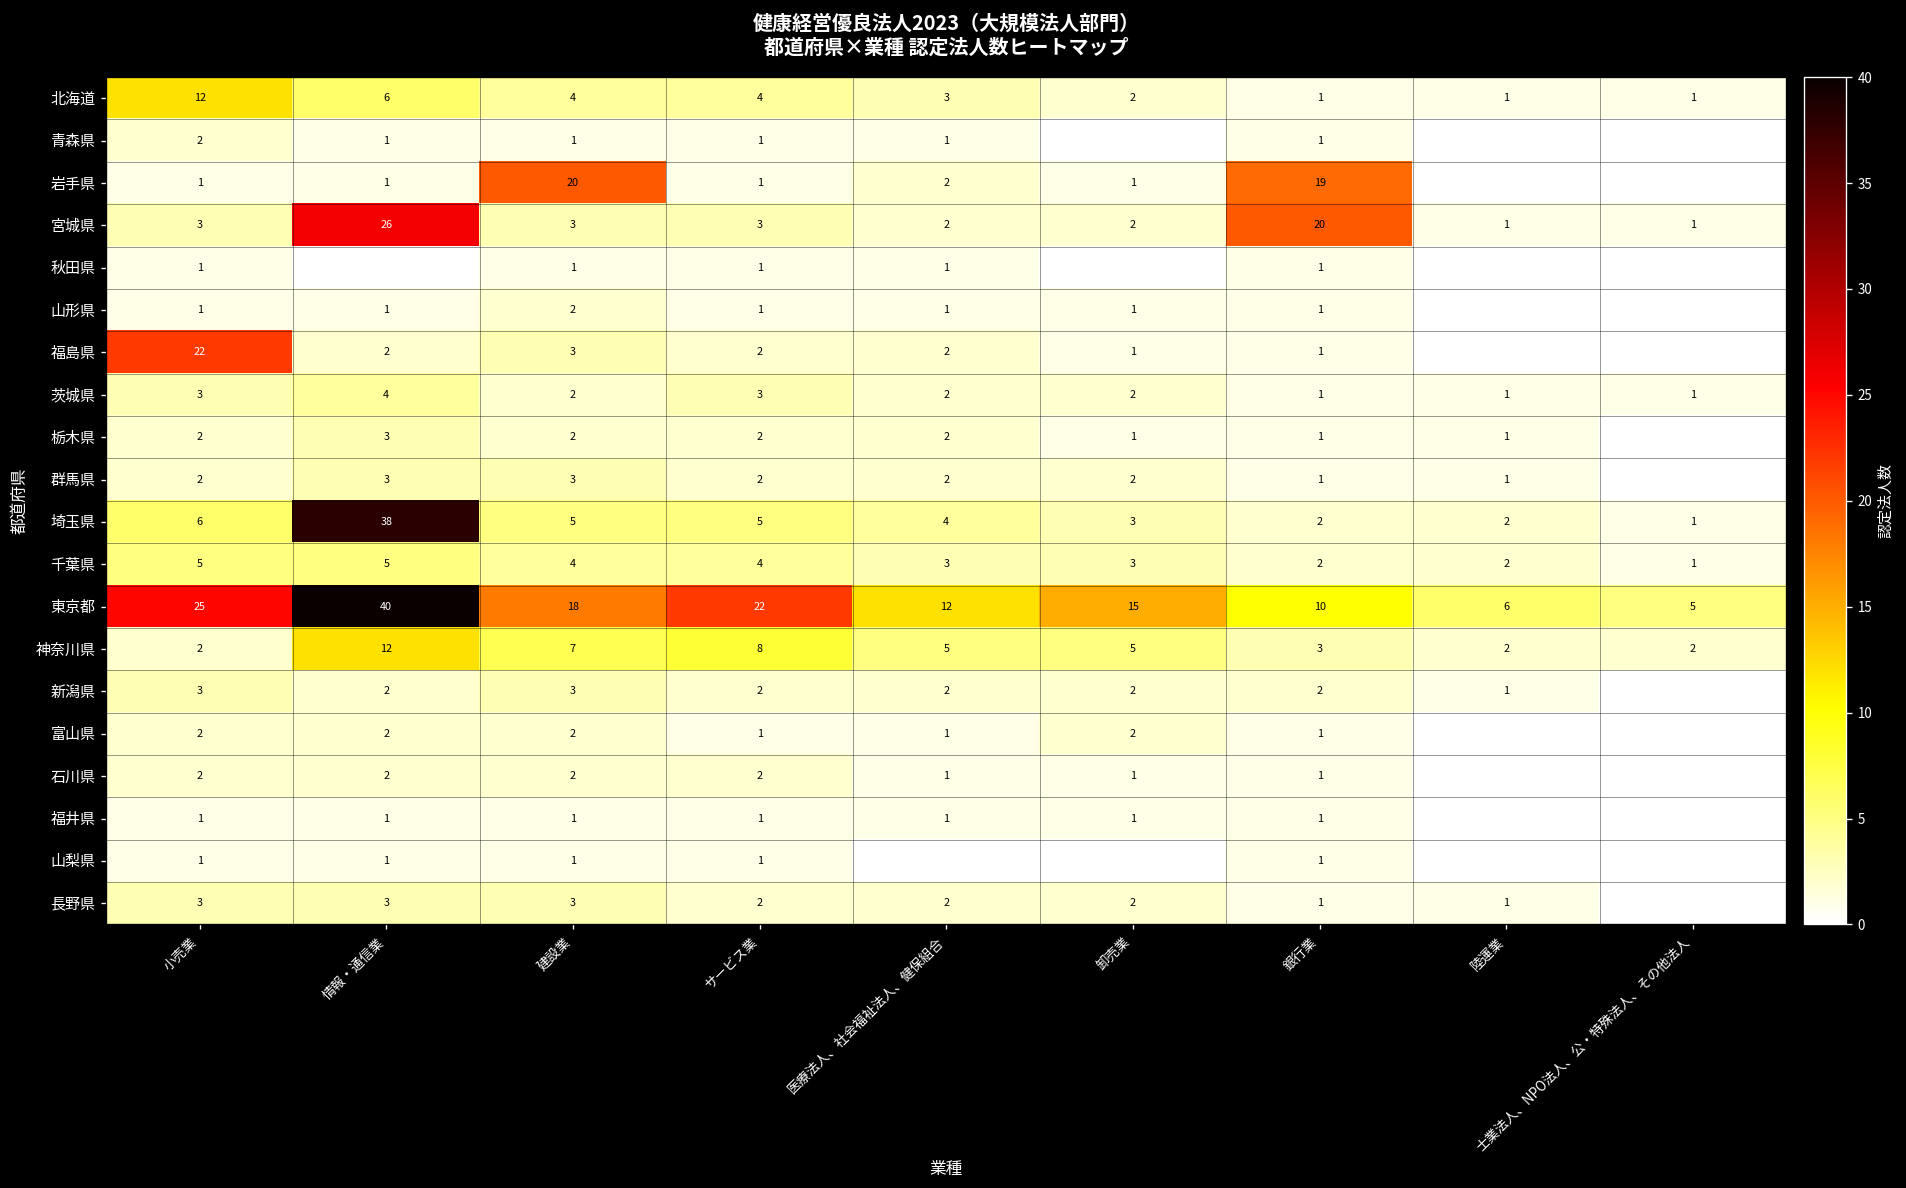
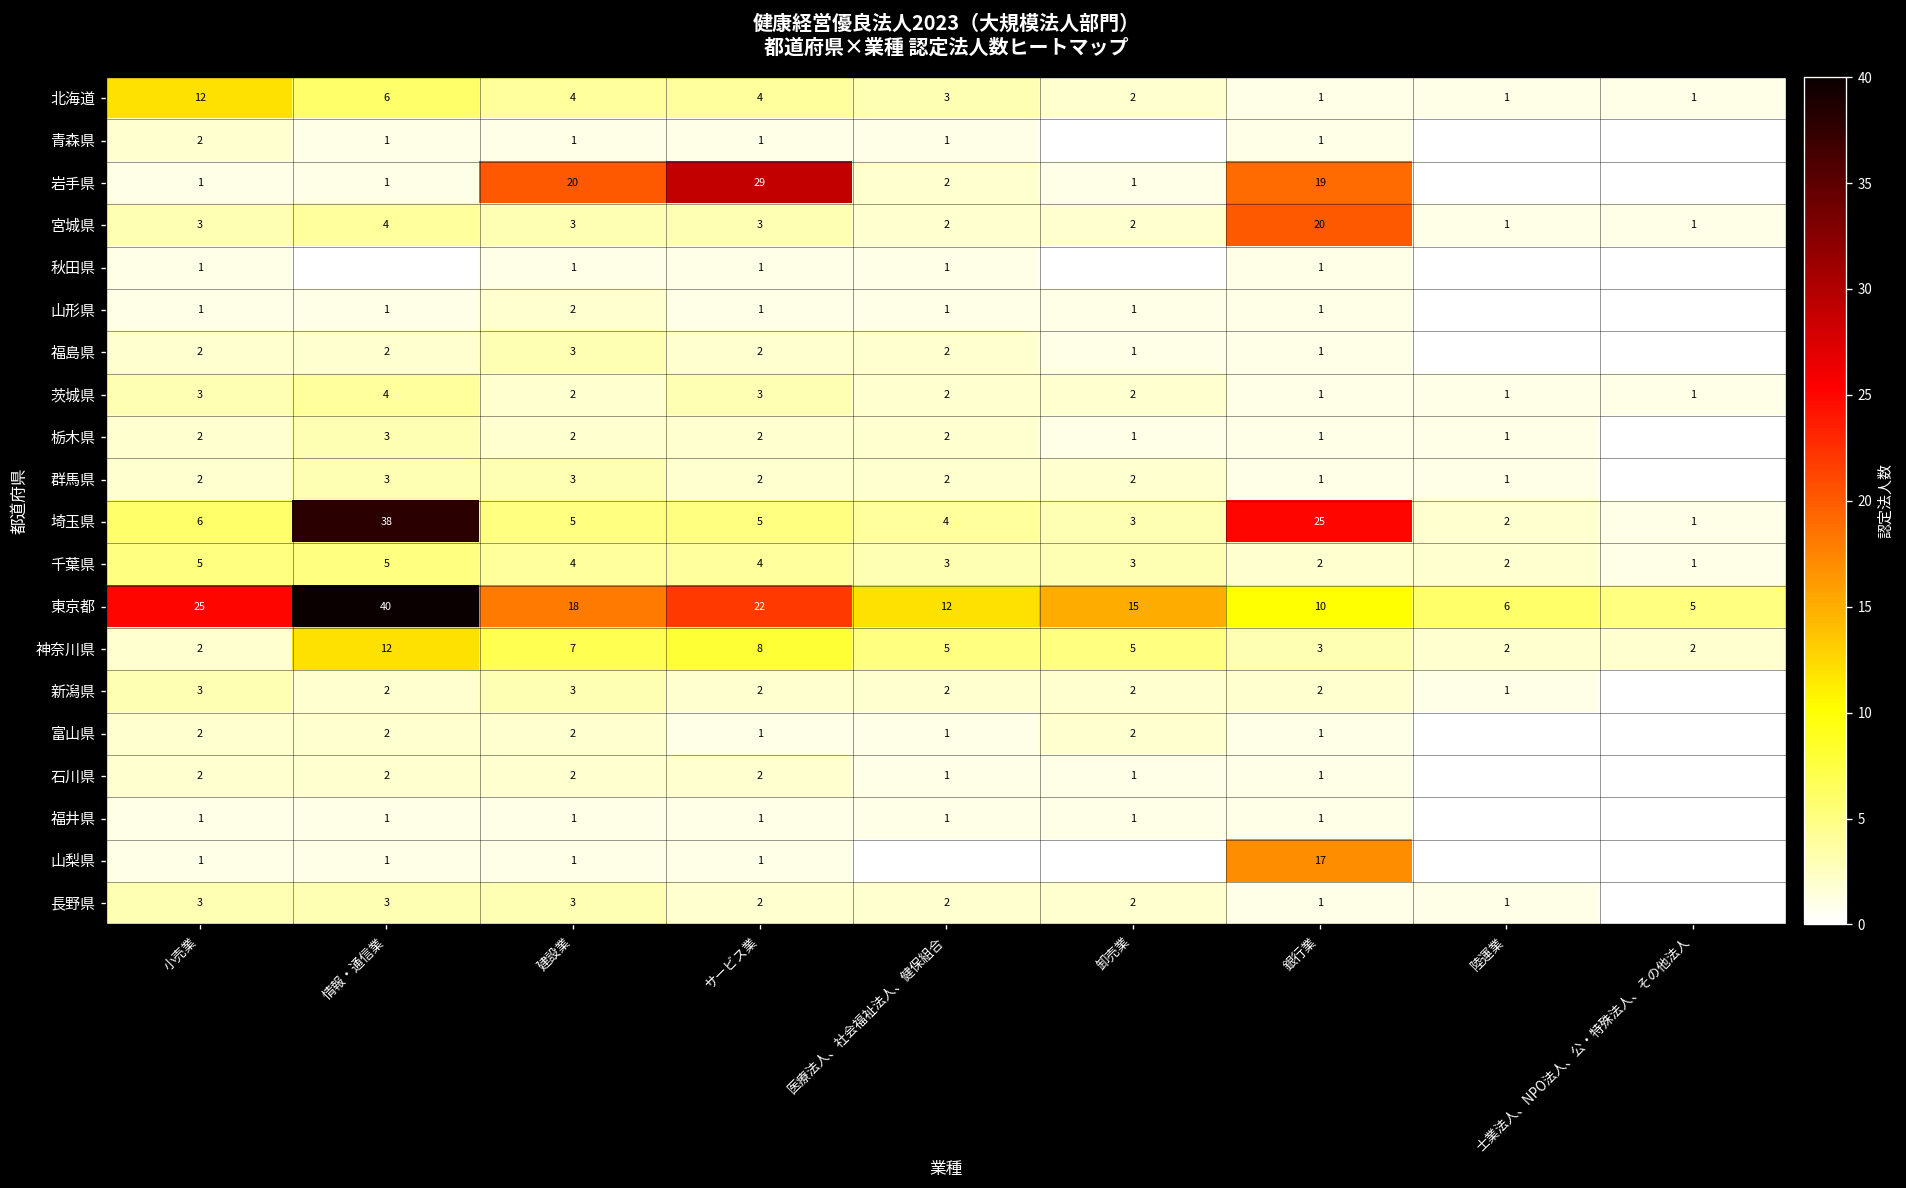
  {
    "北海道": {
      "小売業": 12,
      "情報・通信業": 6,
      "建設業": 4,
      "サービス業": 4,
      "医療法人、社会福祉法人、健保組合": 3,
      "卸売業": 2,
      "銀行業": 1,
      "陸運業": 1,
      "士業法人、NPO法人、公・特殊法人、その他法人": 1
    },
    "青森県": {
      "小売業": 2,
      "情報・通信業": 1,
      "建設業": 1,
      "サービス業": 1,
      "医療法人、社会福祉法人、健保組合": 1,
      "銀行業": 1
    },
    "岩手県": {
      "小売業": 1,
      "情報・通信業": 1,
      "建設業": 20,
-     "サービス業": 1,
+     "サービス業": 29,
      "医療法人、社会福祉法人、健保組合": 2,
      "卸売業": 1,
      "銀行業": 19
    },
    "宮城県": {
      "小売業": 3,
-     "情報・通信業": 26,
+     "情報・通信業": 4,
      "建設業": 3,
      "サービス業": 3,
      "医療法人、社会福祉法人、健保組合": 2,
      "卸売業": 2,
      "銀行業": 20,
      "陸運業": 1,
      "士業法人、NPO法人、公・特殊法人、その他法人": 1
    },
    "秋田県": {
      "小売業": 1,
      "建設業": 1,
      "サービス業": 1,
      "医療法人、社会福祉法人、健保組合": 1,
      "銀行業": 1
    },
    "山形県": {
      "小売業": 1,
      "情報・通信業": 1,
      "建設業": 2,
      "サービス業": 1,
      "医療法人、社会福祉法人、健保組合": 1,
      "卸売業": 1,
      "銀行業": 1
    },
    "福島県": {
-     "小売業": 22,
+     "小売業": 2,
      "情報・通信業": 2,
      "建設業": 3,
      "サービス業": 2,
      "医療法人、社会福祉法人、健保組合": 2,
      "卸売業": 1,
      "銀行業": 1
    },
    "茨城県": {
      "小売業": 3,
      "情報・通信業": 4,
      "建設業": 2,
      "サービス業": 3,
      "医療法人、社会福祉法人、健保組合": 2,
      "卸売業": 2,
      "銀行業": 1,
      "陸運業": 1,
      "士業法人、NPO法人、公・特殊法人、その他法人": 1
    },
    "栃木県": {
      "小売業": 2,
      "情報・通信業": 3,
      "建設業": 2,
      "サービス業": 2,
      "医療法人、社会福祉法人、健保組合": 2,
      "卸売業": 1,
      "銀行業": 1,
      "陸運業": 1
    },
    "群馬県": {
      "小売業": 2,
      "情報・通信業": 3,
      "建設業": 3,
      "サービス業": 2,
      "医療法人、社会福祉法人、健保組合": 2,
      "卸売業": 2,
      "銀行業": 1,
      "陸運業": 1
    },
    "埼玉県": {
      "小売業": 6,
      "情報・通信業": 38,
      "建設業": 5,
      "サービス業": 5,
      "医療法人、社会福祉法人、健保組合": 4,
      "卸売業": 3,
-     "銀行業": 2,
+     "銀行業": 25,
      "陸運業": 2,
      "士業法人、NPO法人、公・特殊法人、その他法人": 1
    },
    "千葉県": {
      "小売業": 5,
      "情報・通信業": 5,
      "建設業": 4,
      "サービス業": 4,
      "医療法人、社会福祉法人、健保組合": 3,
      "卸売業": 3,
      "銀行業": 2,
      "陸運業": 2,
      "士業法人、NPO法人、公・特殊法人、その他法人": 1
    },
    "東京都": {
      "小売業": 25,
      "情報・通信業": 40,
      "建設業": 18,
      "サービス業": 22,
      "医療法人、社会福祉法人、健保組合": 12,
      "卸売業": 15,
      "銀行業": 10,
      "陸運業": 6,
      "士業法人、NPO法人、公・特殊法人、その他法人": 5
    },
    "神奈川県": {
      "小売業": 2,
      "情報・通信業": 12,
      "建設業": 7,
      "サービス業": 8,
      "医療法人、社会福祉法人、健保組合": 5,
      "卸売業": 5,
      "銀行業": 3,
      "陸運業": 2,
      "士業法人、NPO法人、公・特殊法人、その他法人": 2
    },
    "新潟県": {
      "小売業": 3,
      "情報・通信業": 2,
      "建設業": 3,
      "サービス業": 2,
      "医療法人、社会福祉法人、健保組合": 2,
      "卸売業": 2,
      "銀行業": 2,
      "陸運業": 1
    },
    "富山県": {
      "小売業": 2,
      "情報・通信業": 2,
      "建設業": 2,
      "サービス業": 1,
      "医療法人、社会福祉法人、健保組合": 1,
      "卸売業": 2,
      "銀行業": 1
    },
    "石川県": {
      "小売業": 2,
      "情報・通信業": 2,
      "建設業": 2,
      "サービス業": 2,
      "医療法人、社会福祉法人、健保組合": 1,
      "卸売業": 1,
      "銀行業": 1
    },
    "福井県": {
      "小売業": 1,
      "情報・通信業": 1,
      "建設業": 1,
      "サービス業": 1,
      "医療法人、社会福祉法人、健保組合": 1,
      "卸売業": 1,
      "銀行業": 1
    },
    "山梨県": {
      "小売業": 1,
      "情報・通信業": 1,
      "建設業": 1,
      "サービス業": 1,
-     "銀行業": 1
+     "銀行業": 17
    },
    "長野県": {
      "小売業": 3,
      "情報・通信業": 3,
      "建設業": 3,
      "サービス業": 2,
      "医療法人、社会福祉法人、健保組合": 2,
      "卸売業": 2,
      "銀行業": 1,
      "陸運業": 1
    }
  }
